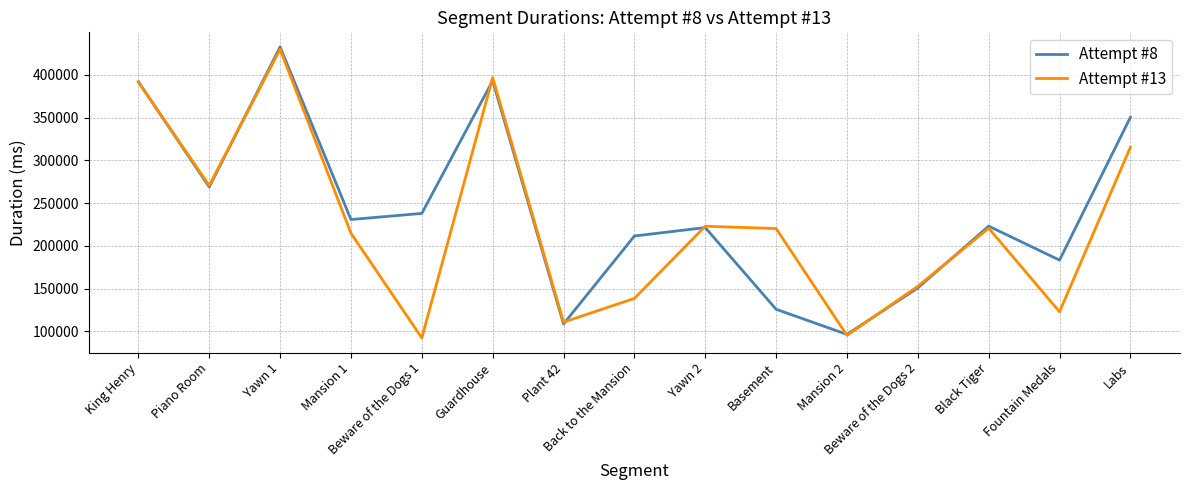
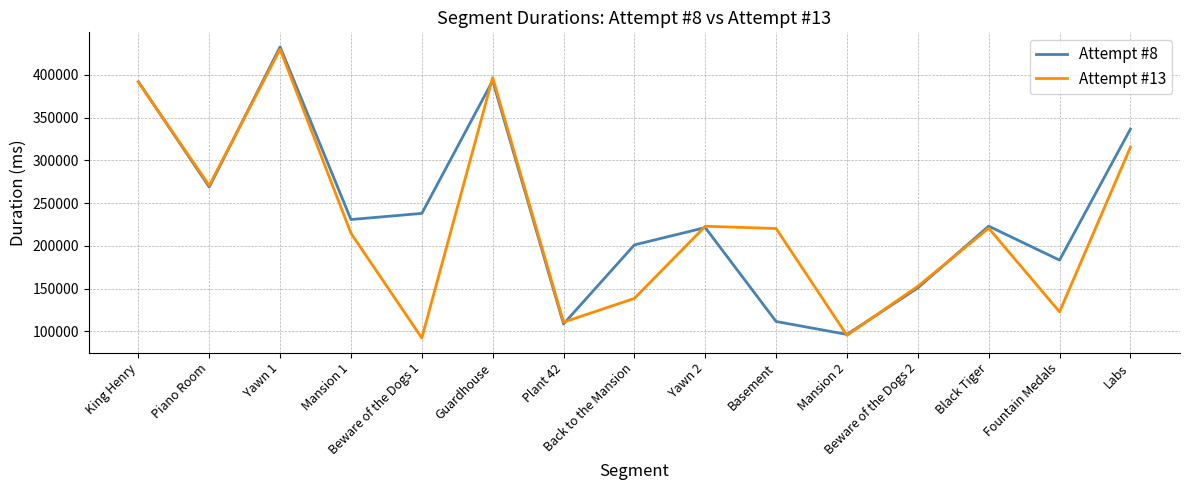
  {
    "Attempt #8": {
      "Mansion 1": 230000,
      "Beware of the Dogs 1": 240000,
      "Guardhouse": 390000,
-     "Back to the Mansion": 210000,
-     "Basement": 130000,
+     "Back to the Mansion": 200000,
+     "Basement": 110000,
      "Fountain Medals": 180000,
-     "Labs": 350000
+     "Labs": 340000
    },
    "Attempt #13": {
      "Mansion 1": 210000,
      "Beware of the Dogs 1": 90000,
      "Guardhouse": 400000,
      "Back to the Mansion": 140000,
      "Basement": 220000,
      "Fountain Medals": 120000,
      "Labs": 320000
    }
  }
